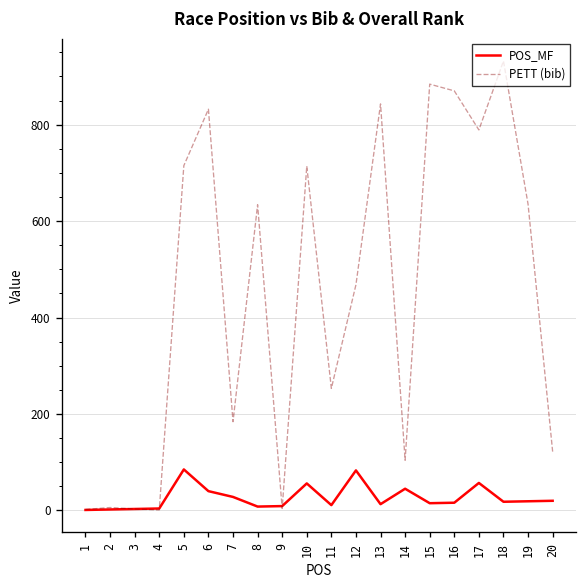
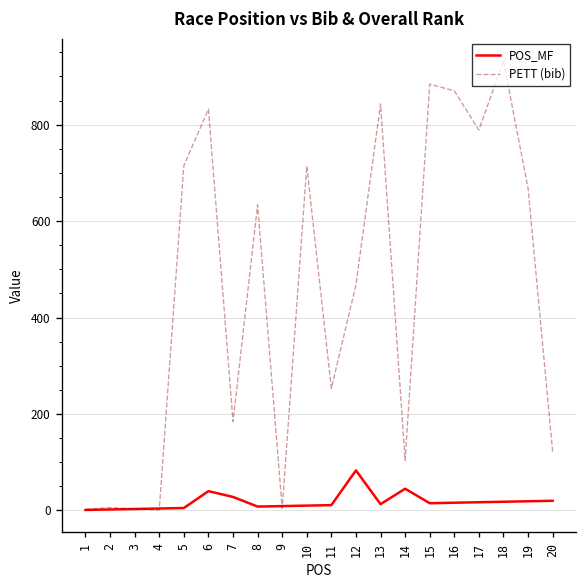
  {
    "POS_MF": {
-     "5": 90,
+     "5": 10,
      "6": 40,
      "7": 30,
      "8": 10,
-     "10": 60,
+     "10": 10,
      "11": 10,
      "12": 80,
      "13": 10,
      "14": 50,
      "15": 20,
      "16": 20,
-     "17": 60,
+     "17": 20,
      "18": 20,
      "19": 20,
      "20": 20
    },
    "PETT (bib)": {
      "5": 720,
      "6": 830,
      "7": 180,
      "8": 630,
      "10": 710,
      "11": 250,
      "12": 470,
      "13": 840,
      "14": 100,
      "15": 880,
      "16": 870,
      "17": 790,
-     "19": 640,
+     "19": 670,
      "20": 120
    }
  }
